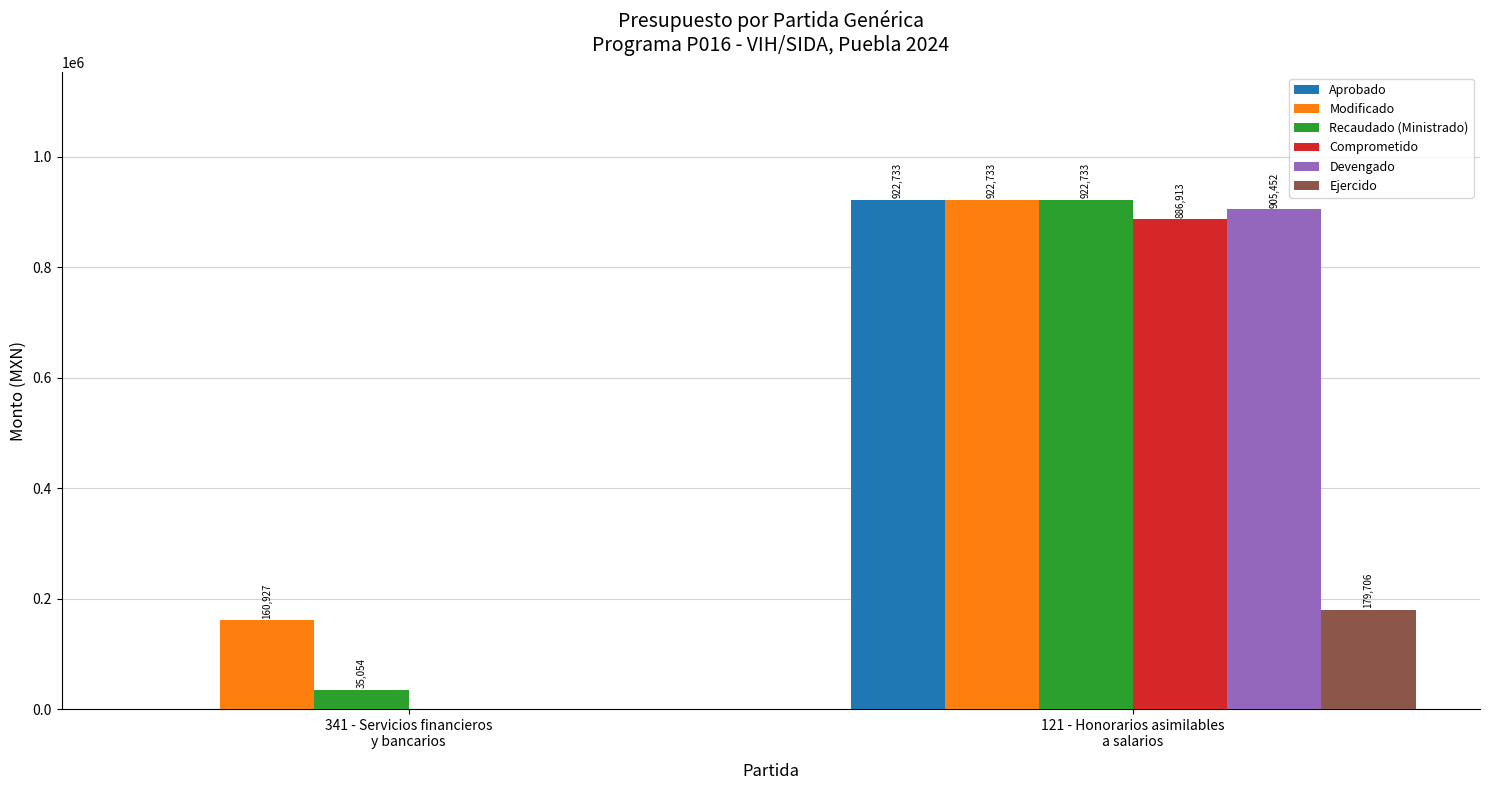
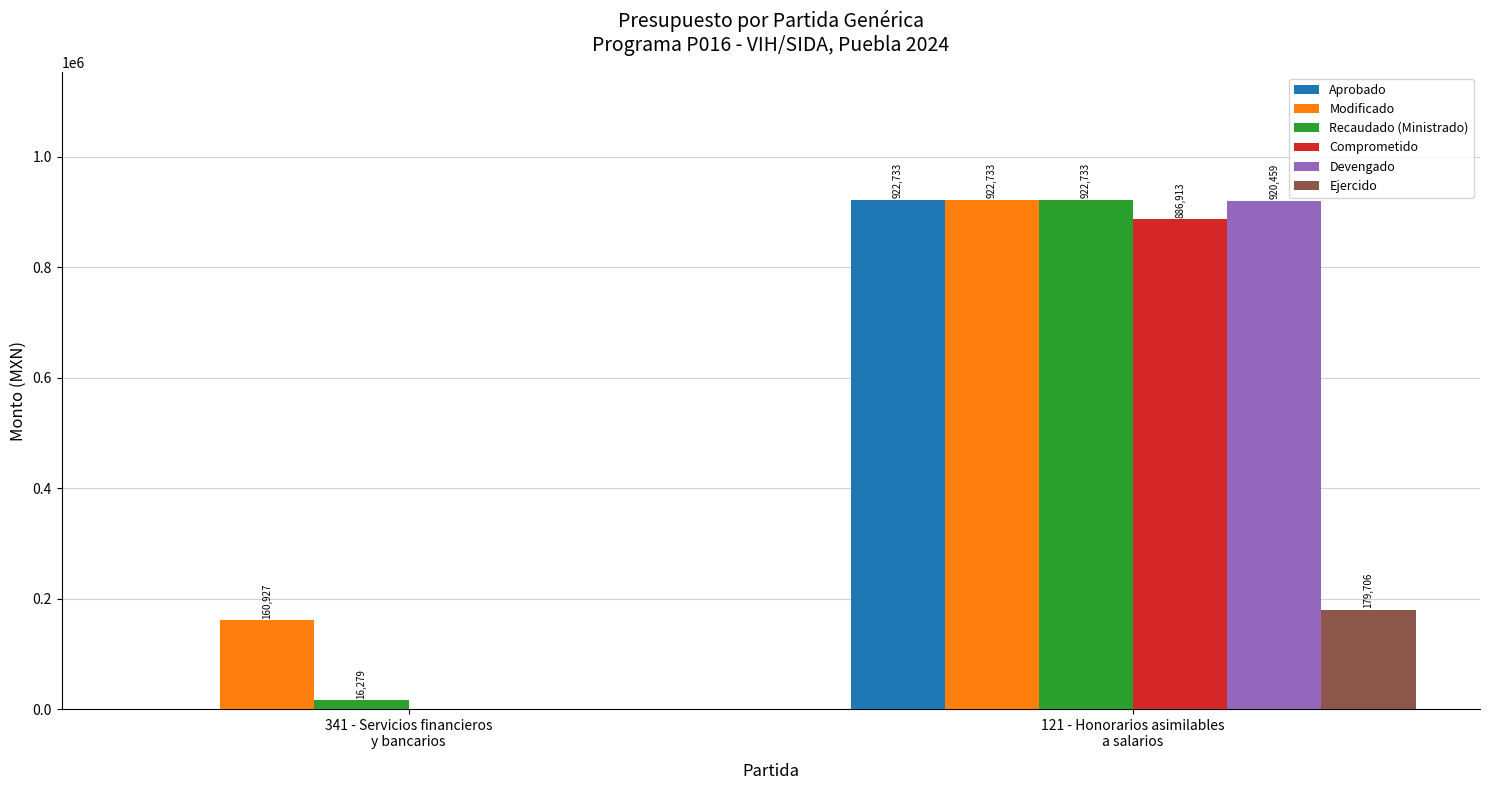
  {
    "Aprobado": {
      "121 - Honorarios asimilables a salarios": "922,733"
    },
    "Modificado": {
      "341 - Servicios financieros y bancarios": "160,927",
      "121 - Honorarios asimilables a salarios": "922,733"
    },
    "Recaudado (Ministrado)": {
-     "341 - Servicios financieros y bancarios": "35,054",
+     "341 - Servicios financieros y bancarios": "16,279",
      "121 - Honorarios asimilables a salarios": "922,733"
    },
    "Comprometido": {
      "121 - Honorarios asimilables a salarios": "886,913"
    },
    "Devengado": {
-     "121 - Honorarios asimilables a salarios": "905,452"
+     "121 - Honorarios asimilables a salarios": "920,459"
    },
    "Ejercido": {
      "121 - Honorarios asimilables a salarios": "179,706"
    }
  }
